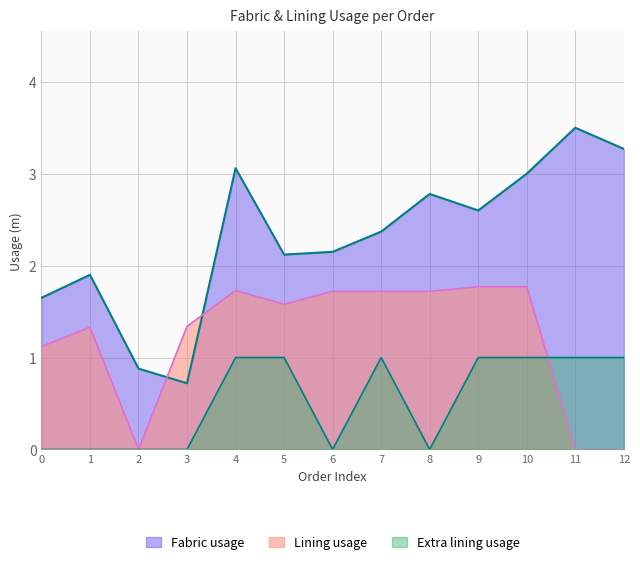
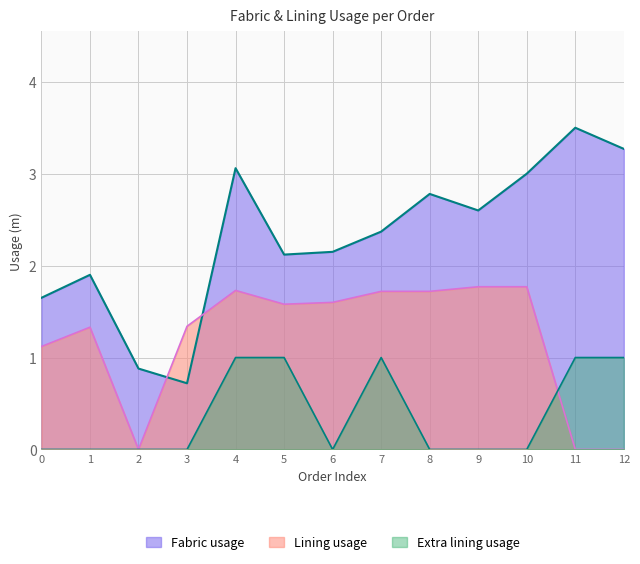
  {
    "Fabric usage": {
      "0": 1.7,
      "1": 1.9,
      "2": 0.9,
      "3": 0.7,
      "4": 3.1,
      "5": 2.1,
      "6": 2.2,
      "7": 2.4,
      "8": 2.8,
      "9": 2.6,
      "10": 3.0,
      "11": 3.5,
      "12": 3.3
    },
    "Lining usage": {
      "0": 1.1,
      "1": 1.3,
      "3": 1.3,
      "4": 1.7,
      "5": 1.6,
-     "6": 1.7,
+     "6": 1.6,
      "7": 1.7,
      "8": 1.7,
      "9": 1.8,
      "10": 1.8,
      "11": 0.0,
      "12": 0.0
    },
    "Extra lining usage": {
      "0": 0,
      "1": 0,
      "3": 0,
      "4": 1,
      "5": 1,
      "6": 0,
      "7": 1,
      "8": 0,
-     "9": 1,
-     "10": 1,
+     "9": 0,
+     "10": 0,
      "11": 1,
      "12": 1
    }
  }
